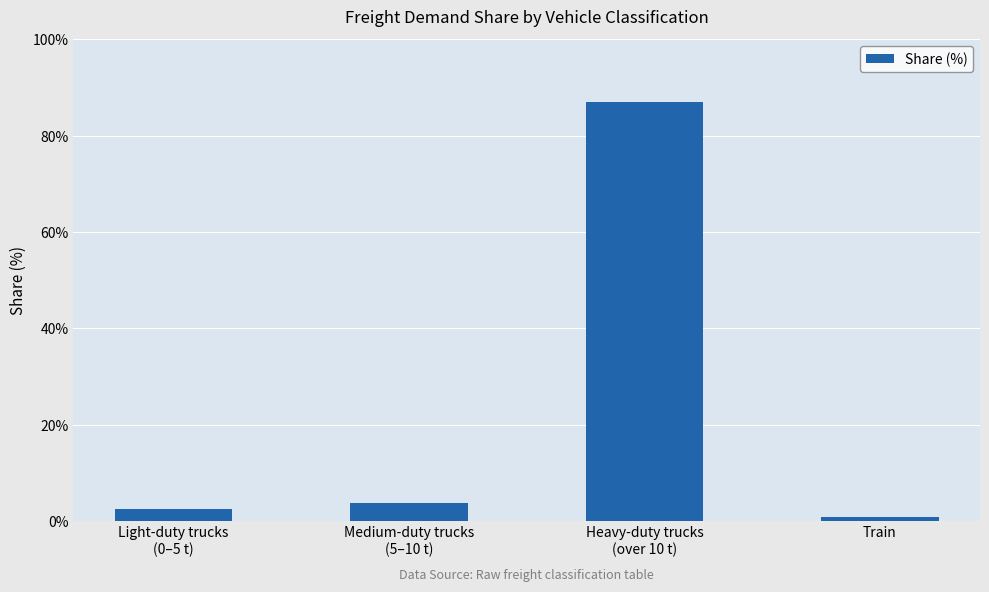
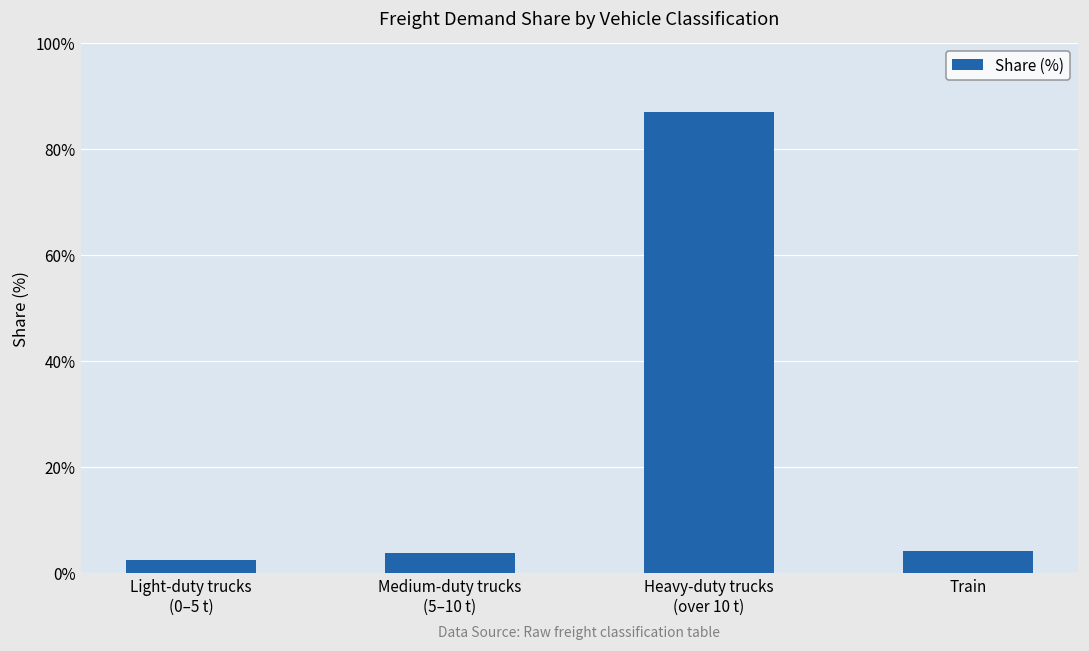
  {
    "Light-duty trucks (0–5 t)": "3%",
    "Medium-duty trucks (5–10 t)": "4%",
    "Heavy-duty trucks (over 10 t)": "87%",
-   "Train": "1%"
+   "Train": "4%"
  }
